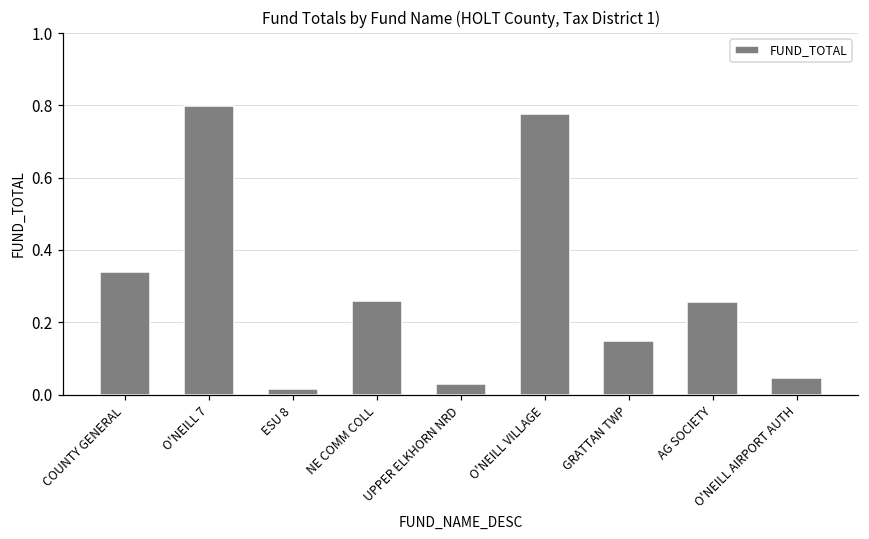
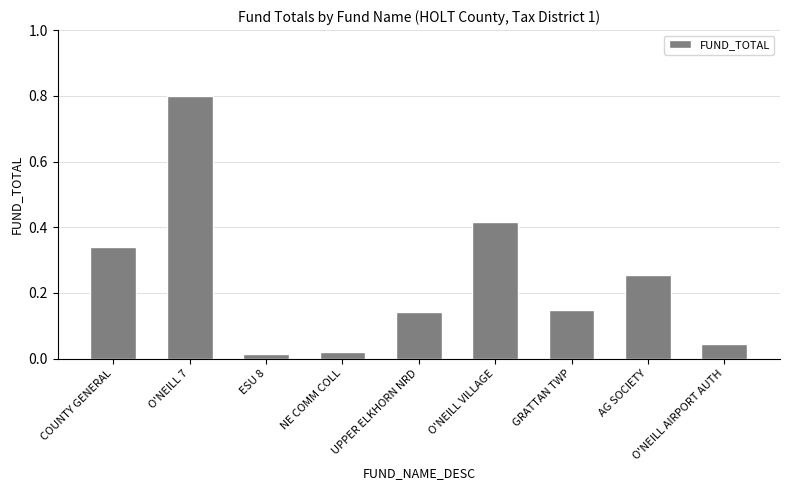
  {
    "COUNTY GENERAL": 0.34,
    "O'NEILL 7": 0.80,
    "ESU 8": 0.01,
-   "NE COMM COLL": 0.26,
-   "UPPER ELKHORN NRD": 0.03,
-   "O'NEILL VILLAGE": 0.78,
+   "NE COMM COLL": 0.02,
+   "UPPER ELKHORN NRD": 0.14,
+   "O'NEILL VILLAGE": 0.42,
    "GRATTAN TWP": 0.15,
    "AG SOCIETY": 0.26,
    "O'NEILL AIRPORT AUTH": 0.05
  }
